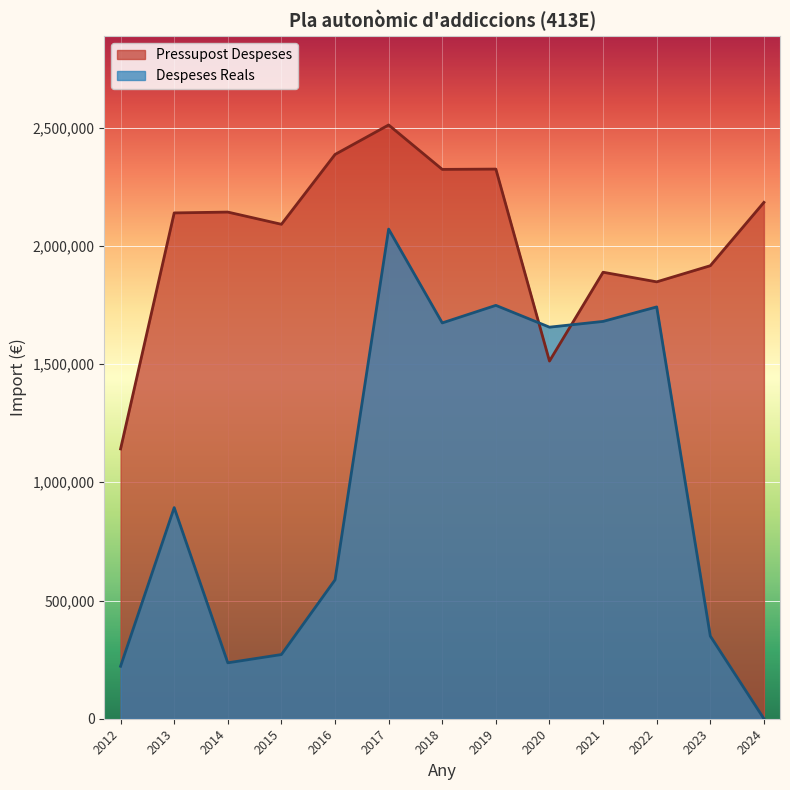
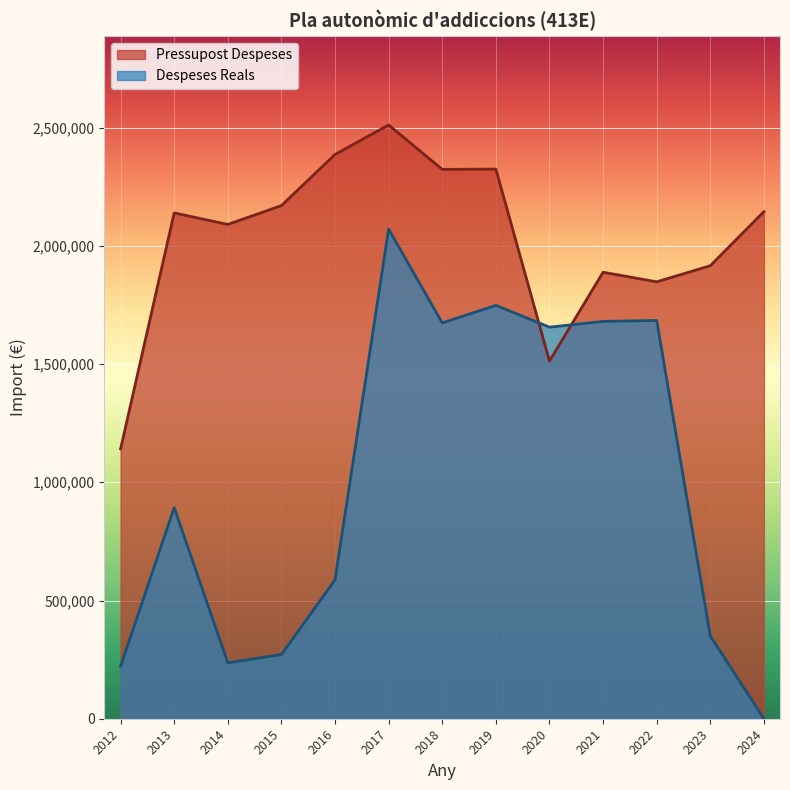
  {
    "Pressupost Despeses": {
      "2012": "1,140,000",
      "2013": "2,140,000",
-     "2014": "2,140,000",
-     "2015": "2,090,000",
+     "2014": "2,090,000",
+     "2015": "2,170,000",
      "2016": "2,390,000",
      "2017": "2,510,000",
      "2018": "2,320,000",
      "2019": "2,320,000",
      "2020": "1,510,000",
      "2021": "1,890,000",
      "2022": "1,850,000",
      "2023": "1,920,000",
-     "2024": "2,180,000"
+     "2024": "2,140,000"
    },
    "Despeses Reals": {
      "2012": "220,000",
      "2013": "890,000",
      "2014": "240,000",
      "2015": "270,000",
      "2016": "590,000",
      "2017": "2,070,000",
      "2018": "1,670,000",
      "2019": "1,750,000",
      "2020": "1,660,000",
      "2021": "1,680,000",
-     "2022": "1,740,000",
+     "2022": "1,680,000",
      "2023": "350,000",
      "2024": "0"
    }
  }
